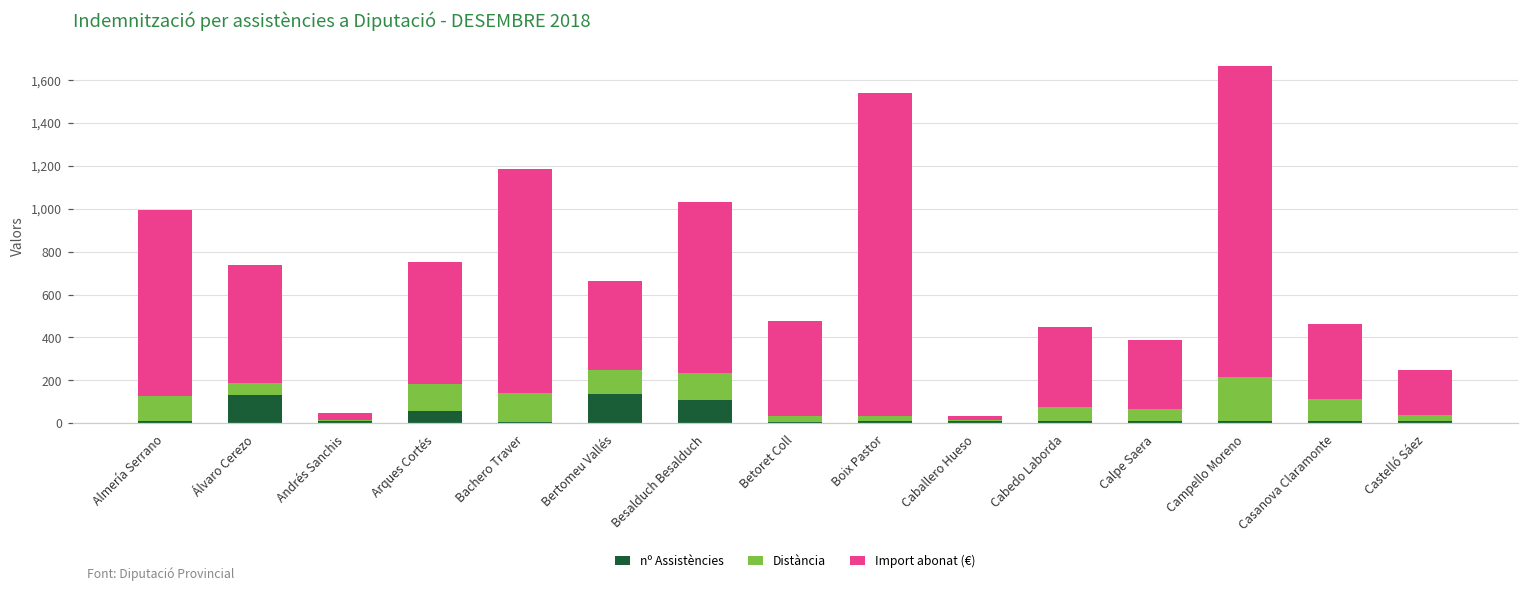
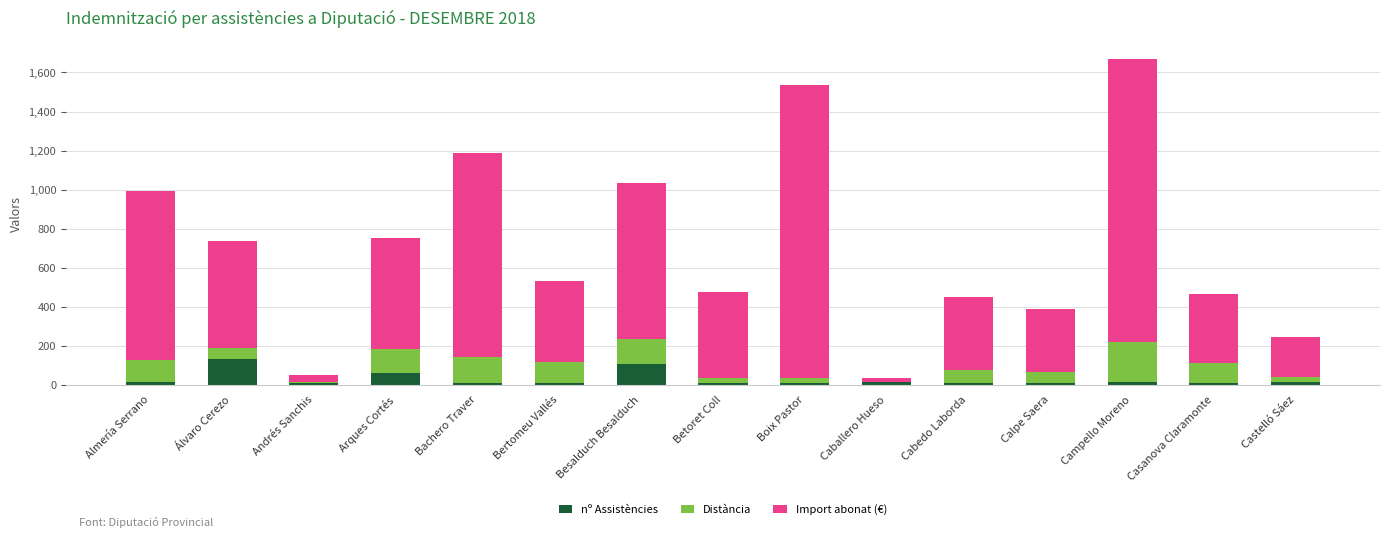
  {
    "nº Assistències": {
      "Álvaro Cerezo": "130",
      "Arques Cortés": "60",
-     "Bertomeu Vallés": "140",
+     "Bertomeu Vallés": "10",
      "Besalduch Besalduch": "110"
    },
    "Distància": {
      "Almería Serrano": "110",
      "Álvaro Cerezo": "60",
      "Arques Cortés": "130",
      "Bachero Traver": "140",
      "Bertomeu Vallés": "110",
      "Besalduch Besalduch": "130",
      "Betoret Coll": "30",
      "Boix Pastor": "30",
      "Cabedo Laborda": "70",
      "Calpe Saera": "60",
      "Campello Moreno": "210",
      "Casanova Claramonte": "100",
      "Castelló Sáez": "30"
    },
    "Import abonat (€)": {
      "Almería Serrano": "870",
      "Álvaro Cerezo": "550",
      "Andrés Sanchis": "30",
      "Arques Cortés": "570",
      "Bachero Traver": "1,040",
      "Bertomeu Vallés": "410",
      "Besalduch Besalduch": "800",
      "Betoret Coll": "440",
      "Boix Pastor": "1,500",
      "Caballero Hueso": "20",
      "Cabedo Laborda": "370",
      "Calpe Saera": "320",
      "Campello Moreno": "1,450",
      "Casanova Claramonte": "350",
      "Castelló Sáez": "210"
    }
  }
